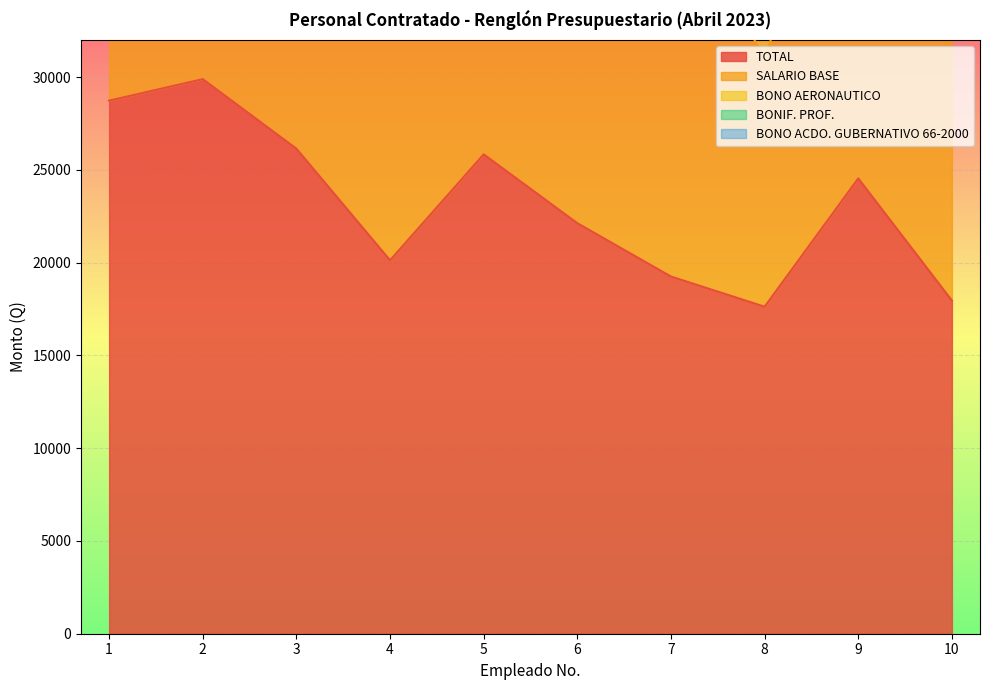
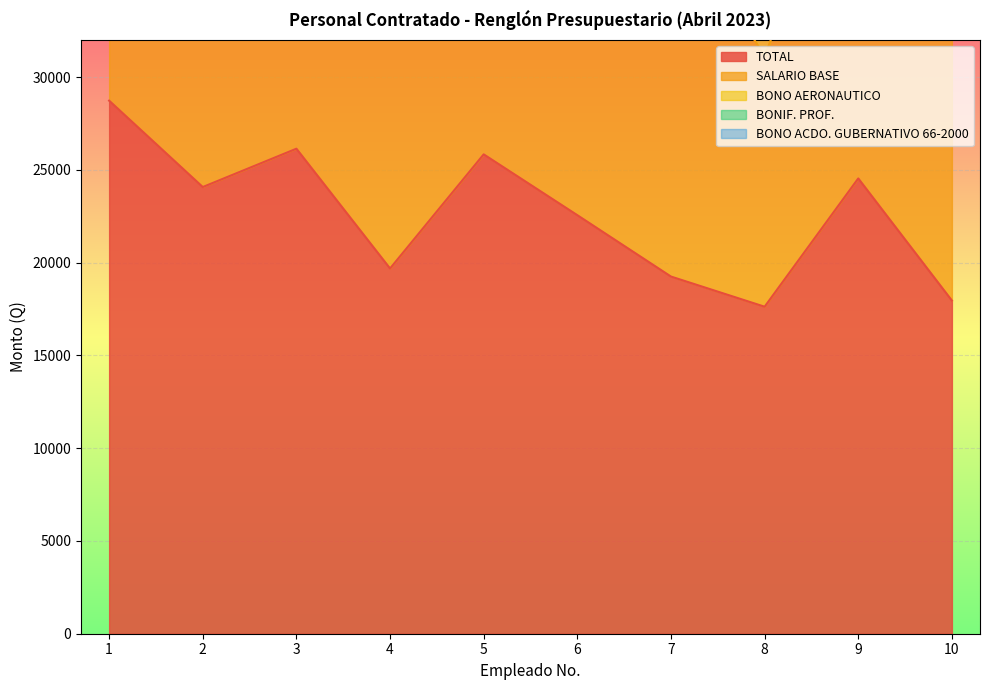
  {
    "TOTAL": {
      "1": 28700,
-     "2": 29900,
+     "2": 24100,
      "3": 26100,
-     "4": 20100,
+     "4": 19700,
      "5": 25800,
-     "6": 22100,
+     "6": 22600,
      "7": 19300,
      "8": 17600,
      "9": 24500,
      "10": 18000
    }
  }
